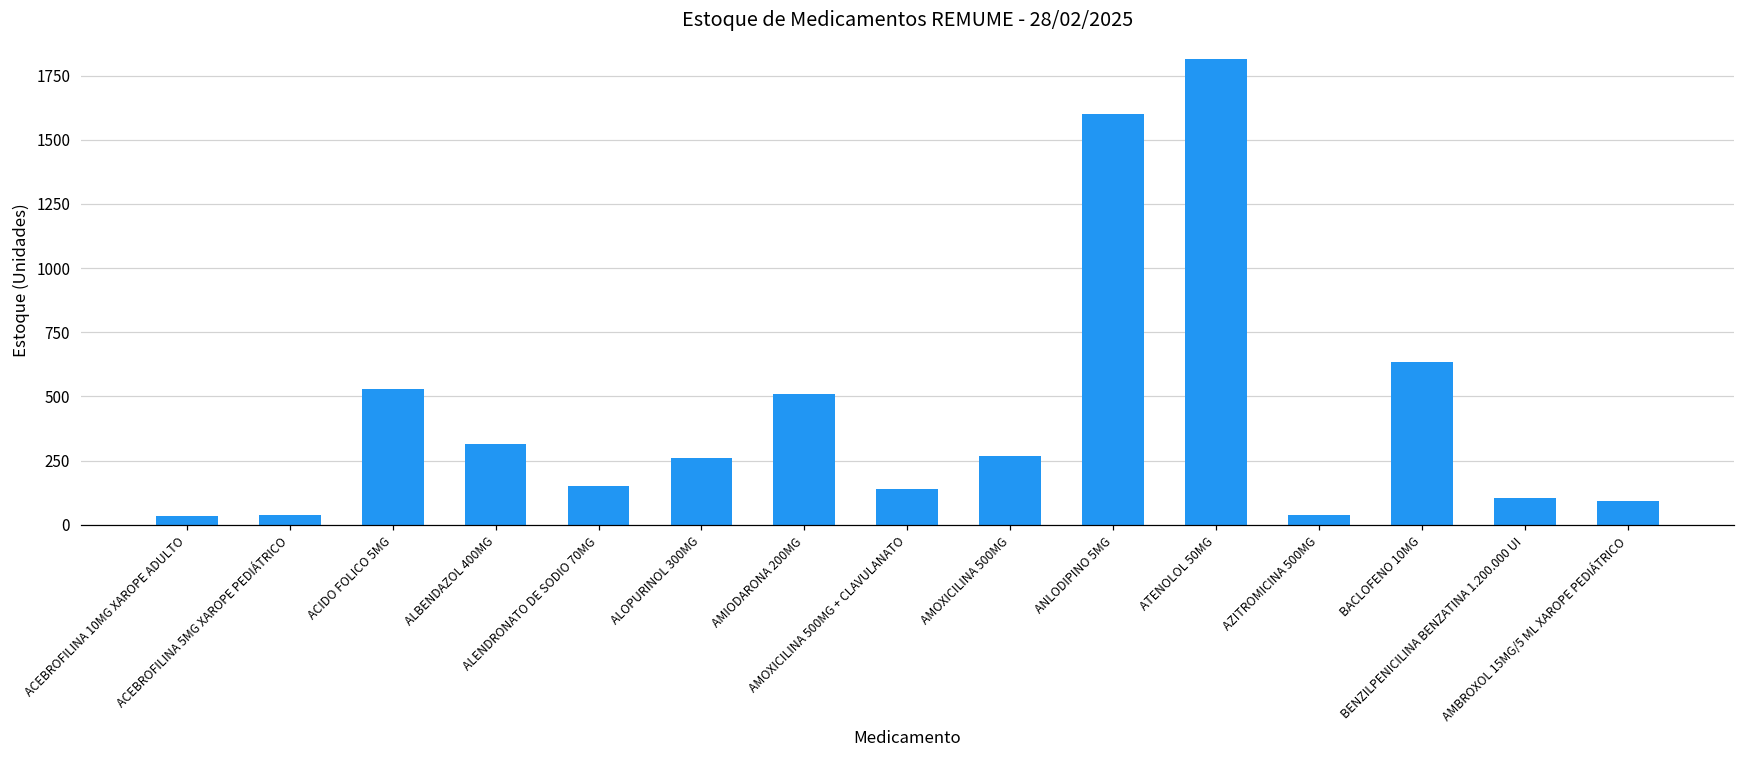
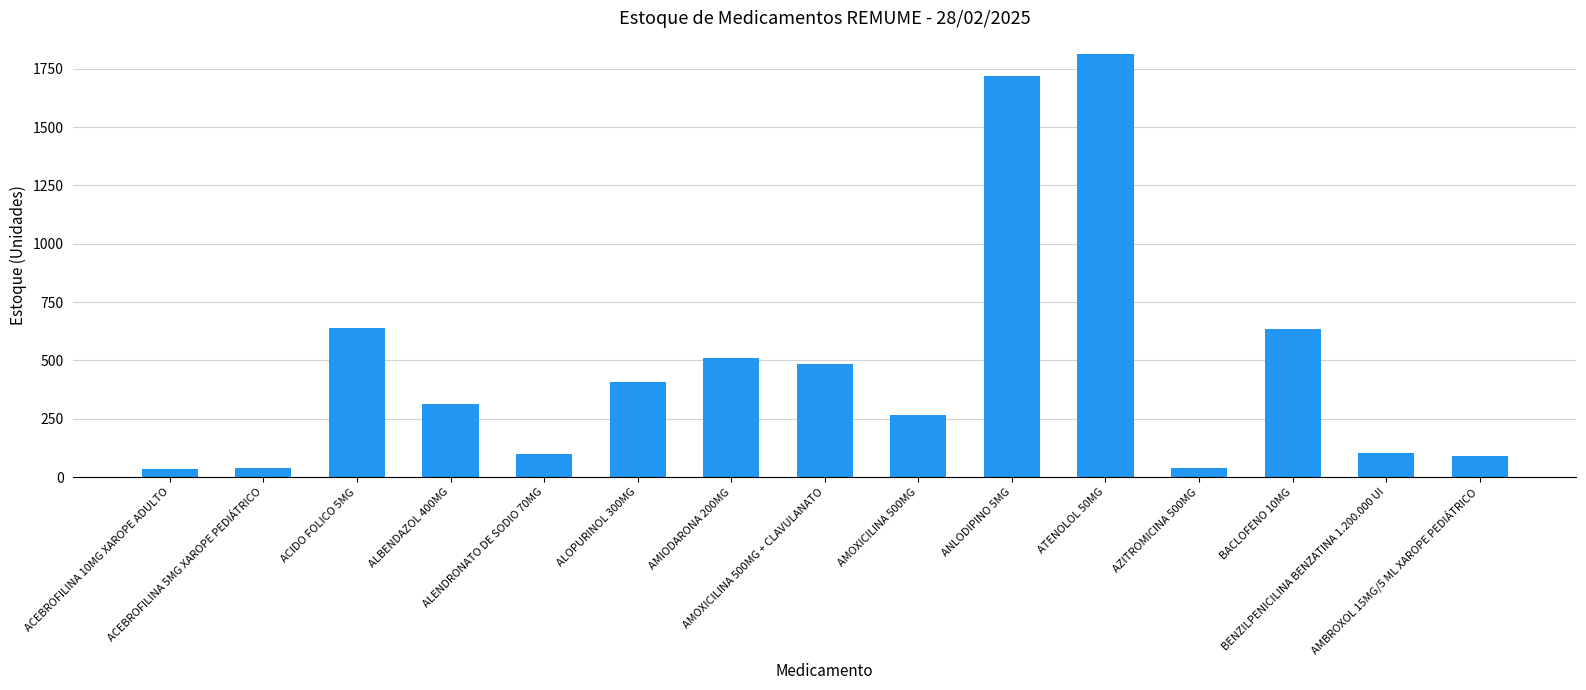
  {
    "ACEBROFILINA 10MG XAROPE ADULTO": 30,
    "ACEBROFILINA 5MG XAROPE PEDIÁTRICO": 40,
-   "ACIDO FOLICO 5MG": 530,
+   "ACIDO FOLICO 5MG": 640,
    "ALBENDAZOL 400MG": 310,
-   "ALENDRONATO DE SODIO 70MG": 150,
-   "ALOPURINOL 300MG": 260,
+   "ALENDRONATO DE SODIO 70MG": 100,
+   "ALOPURINOL 300MG": 410,
    "AMIODARONA 200MG": 510,
-   "AMOXICILINA 500MG + CLAVULANATO": 140,
+   "AMOXICILINA 500MG + CLAVULANATO": 480,
    "AMOXICILINA 500MG": 270,
-   "ANLODIPINO 5MG": 1600,
+   "ANLODIPINO 5MG": 1720,
    "ATENOLOL 50MG": 1820,
    "AZITROMICINA 500MG": 40,
    "BACLOFENO 10MG": 630,
    "BENZILPENICILINA BENZATINA 1.200.000 UI": 100,
    "AMBROXOL 15MG/5 ML XAROPE PEDIÁTRICO": 90
  }
